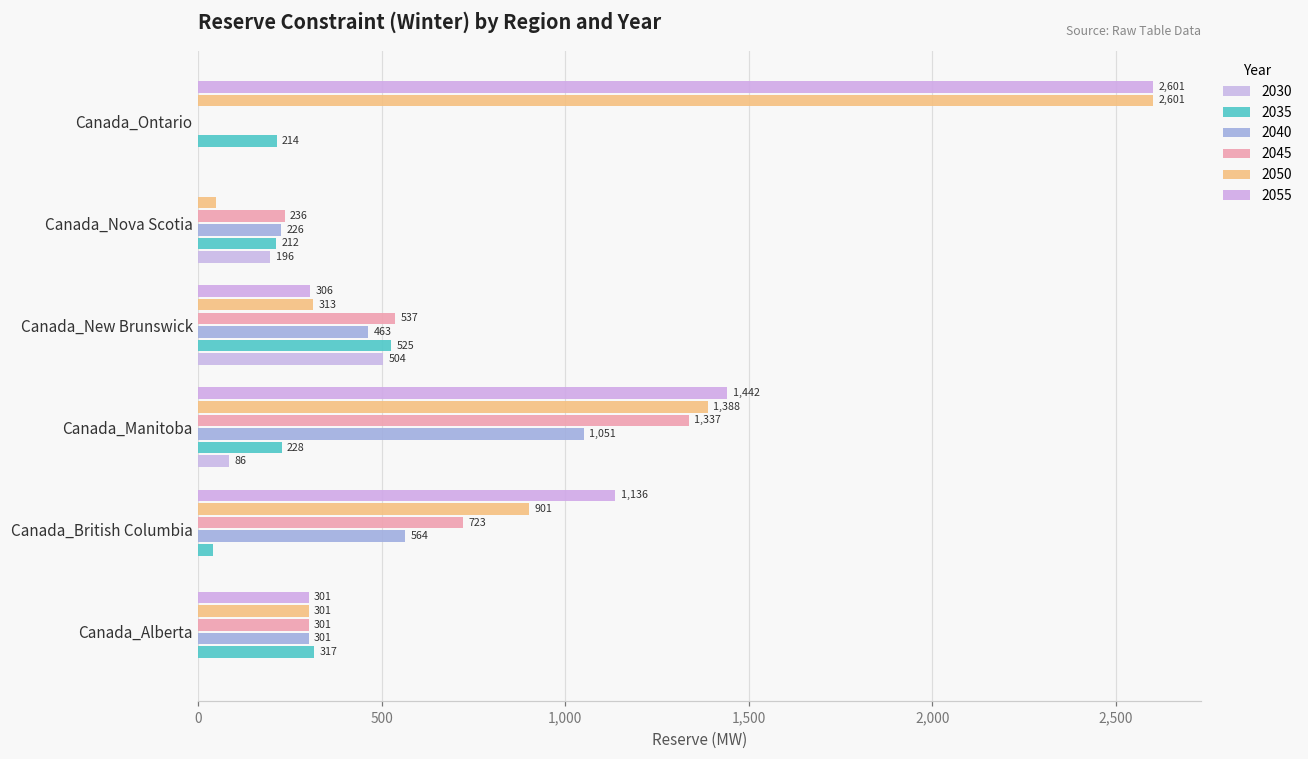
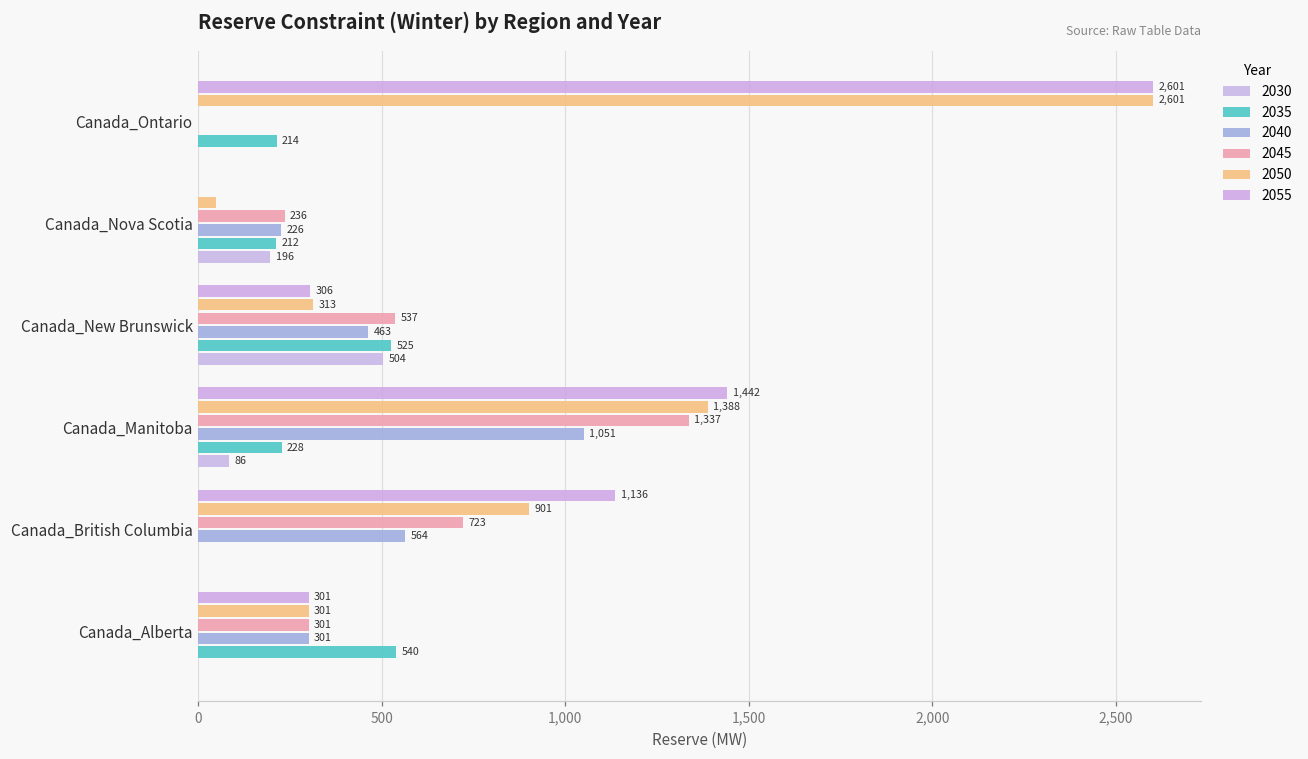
  {
    "2035": {
      "Canada_Ontario": 214,
      "Canada_Nova Scotia": 212,
      "Canada_New Brunswick": 525,
      "Canada_Manitoba": 228,
-     "Canada_British Columbia": 40,
-     "Canada_Alberta": 317
+     "Canada_British Columbia": 0,
+     "Canada_Alberta": 540
    }
  }
